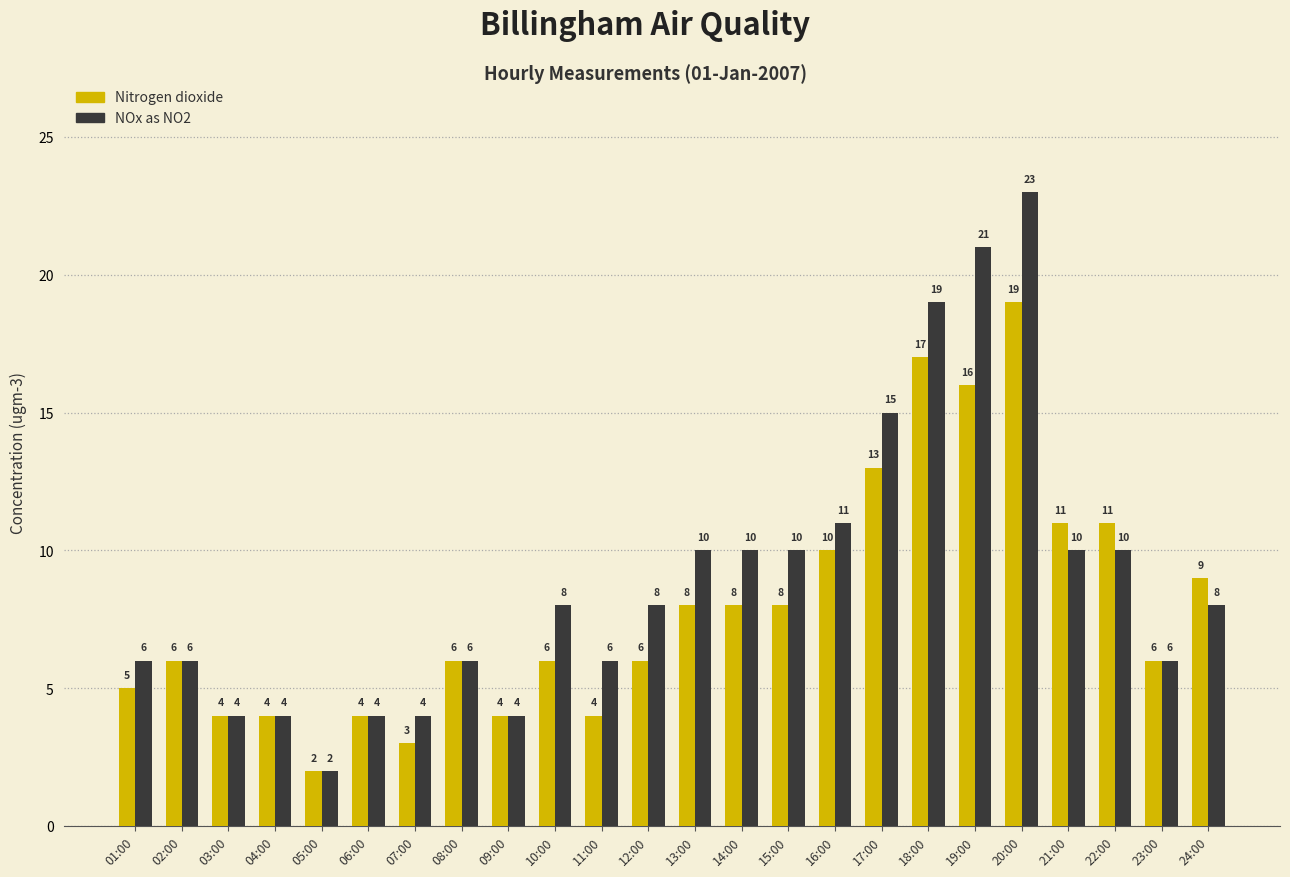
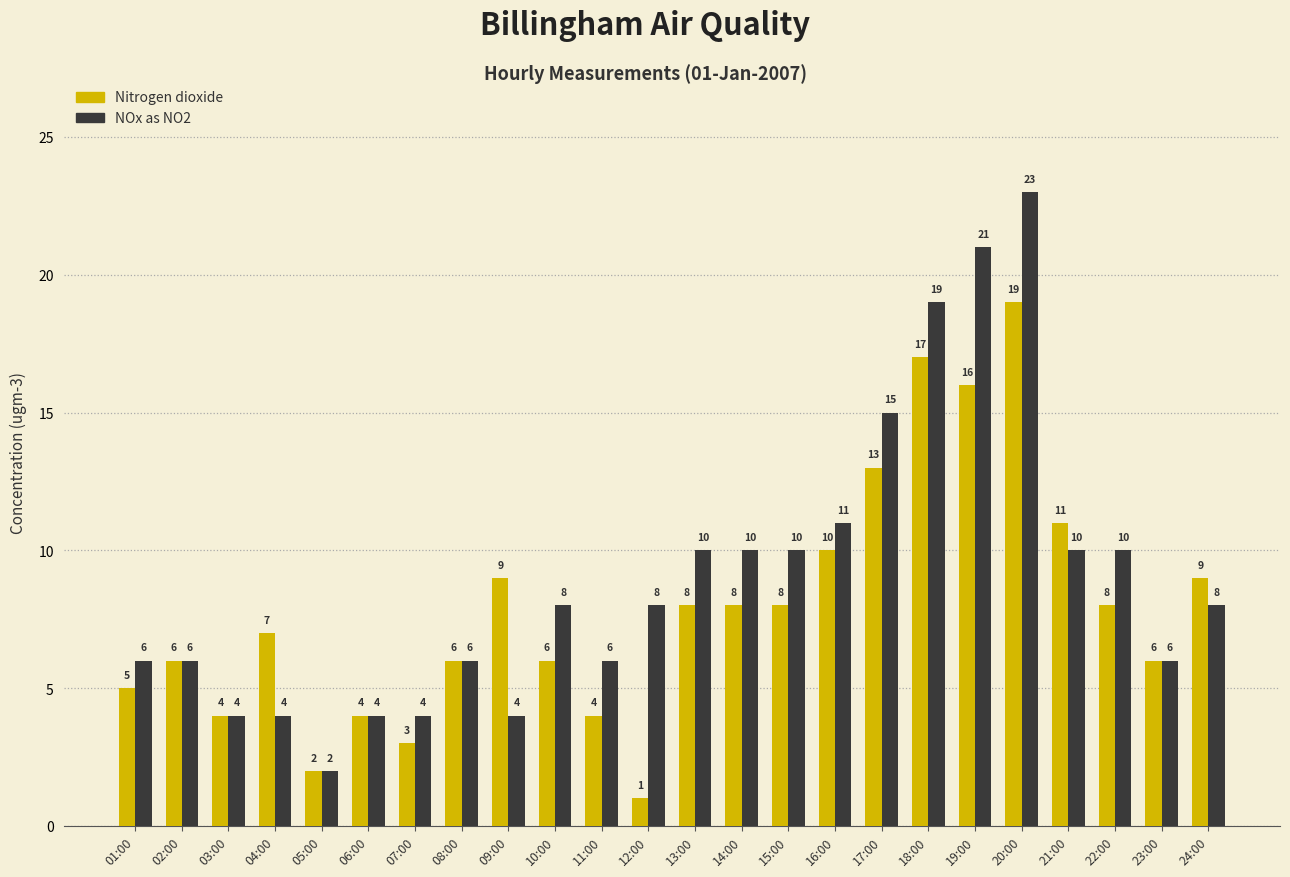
  {
    "Nitrogen dioxide": {
      "01:00": 5,
      "02:00": 6,
      "03:00": 4,
-     "04:00": 4,
+     "04:00": 7,
      "05:00": 2,
      "06:00": 4,
      "07:00": 3,
      "08:00": 6,
-     "09:00": 4,
+     "09:00": 9,
      "10:00": 6,
      "11:00": 4,
-     "12:00": 6,
+     "12:00": 1,
      "13:00": 8,
      "14:00": 8,
      "15:00": 8,
      "16:00": 10,
      "17:00": 13,
      "18:00": 17,
      "19:00": 16,
      "20:00": 19,
      "21:00": 11,
-     "22:00": 11,
+     "22:00": 8,
      "23:00": 6,
      "24:00": 9
    }
  }
